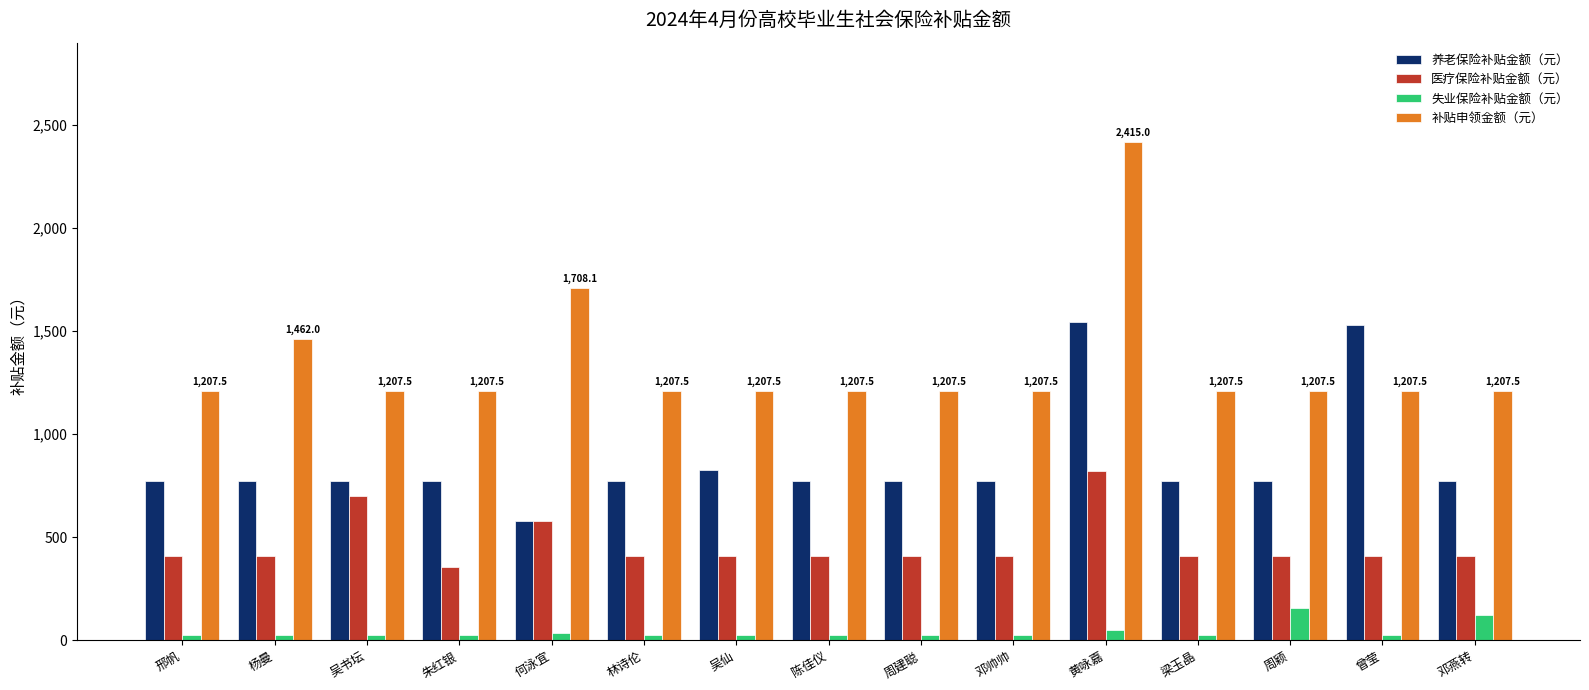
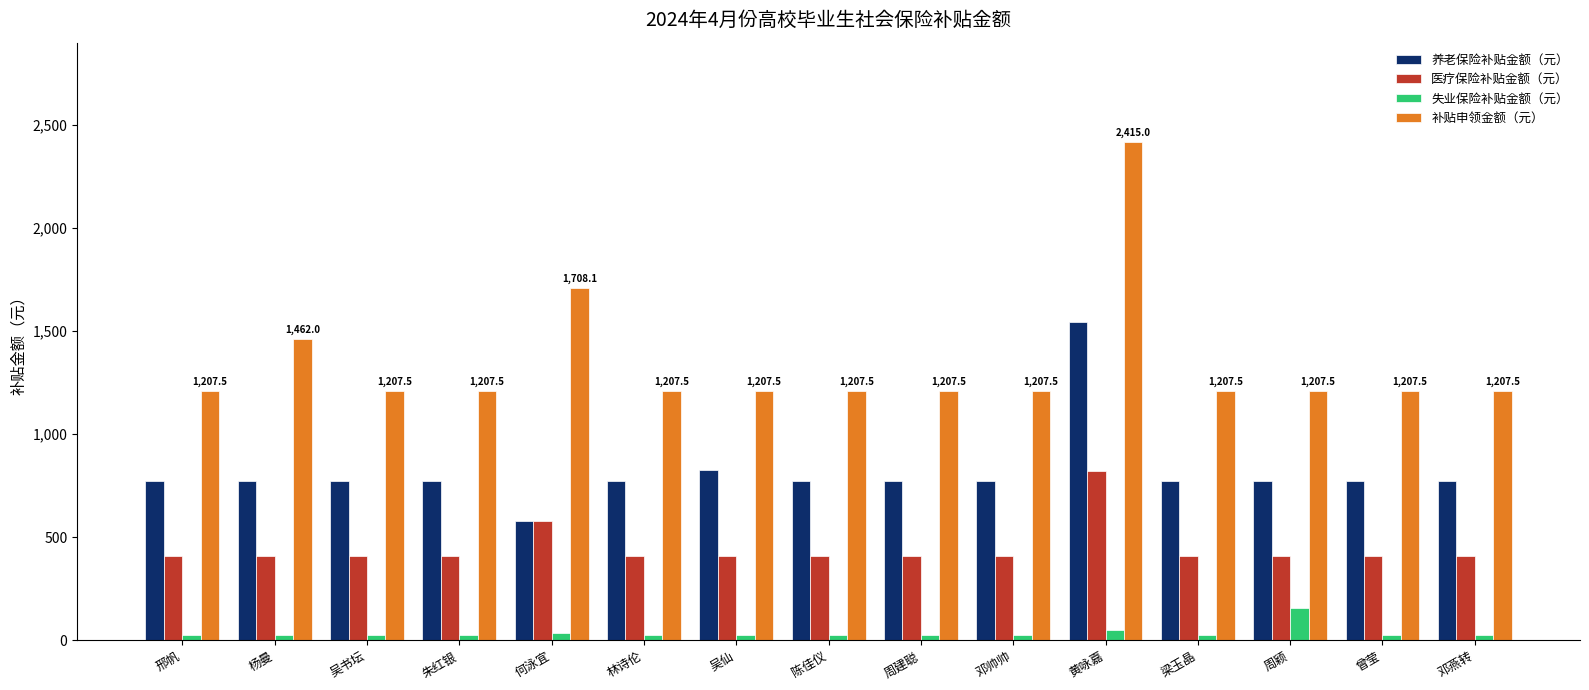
  {
    "养老保险补贴金额（元）": {
      "邢帆": "770",
      "杨曼": "770",
      "吴书坛": "770",
      "朱红银": "770",
      "何泳宜": "580",
      "林诗伦": "770",
      "吴仙": "830",
      "陈佳仪": "770",
      "周建聪": "770",
      "邓帅帅": "770",
      "黄咏嘉": "1,550",
      "梁玉晶": "770",
      "周颖": "770",
-     "曾莹": "1,530",
+     "曾莹": "770",
      "邓燕转": "770"
    },
    "医疗保险补贴金额（元）": {
      "邢帆": "410",
      "杨曼": "410",
-     "吴书坛": "700",
-     "朱红银": "360",
+     "吴书坛": "410",
+     "朱红银": "410",
      "何泳宜": "580",
      "林诗伦": "410",
      "吴仙": "410",
      "陈佳仪": "410",
      "周建聪": "410",
      "邓帅帅": "410",
      "黄咏嘉": "820",
      "梁玉晶": "410",
      "周颖": "410",
      "曾莹": "410",
      "邓燕转": "410"
    },
    "失业保险补贴金额（元）": {
      "邢帆": "20",
      "杨曼": "20",
      "吴书坛": "20",
      "朱红银": "20",
      "何泳宜": "30",
      "林诗伦": "20",
      "吴仙": "20",
      "陈佳仪": "20",
      "周建聪": "20",
      "邓帅帅": "20",
      "黄咏嘉": "50",
      "梁玉晶": "20",
      "周颖": "160",
      "曾莹": "20",
-     "邓燕转": "120"
+     "邓燕转": "20"
    },
    "补贴申领金额（元）": {
      "邢帆": "1,207.5",
      "杨曼": "1,462.0",
      "吴书坛": "1,207.5",
      "朱红银": "1,207.5",
      "何泳宜": "1,708.1",
      "林诗伦": "1,207.5",
      "吴仙": "1,207.5",
      "陈佳仪": "1,207.5",
      "周建聪": "1,207.5",
      "邓帅帅": "1,207.5",
      "黄咏嘉": "2,415.0",
      "梁玉晶": "1,207.5",
      "周颖": "1,207.5",
      "曾莹": "1,207.5",
      "邓燕转": "1,207.5"
    }
  }
